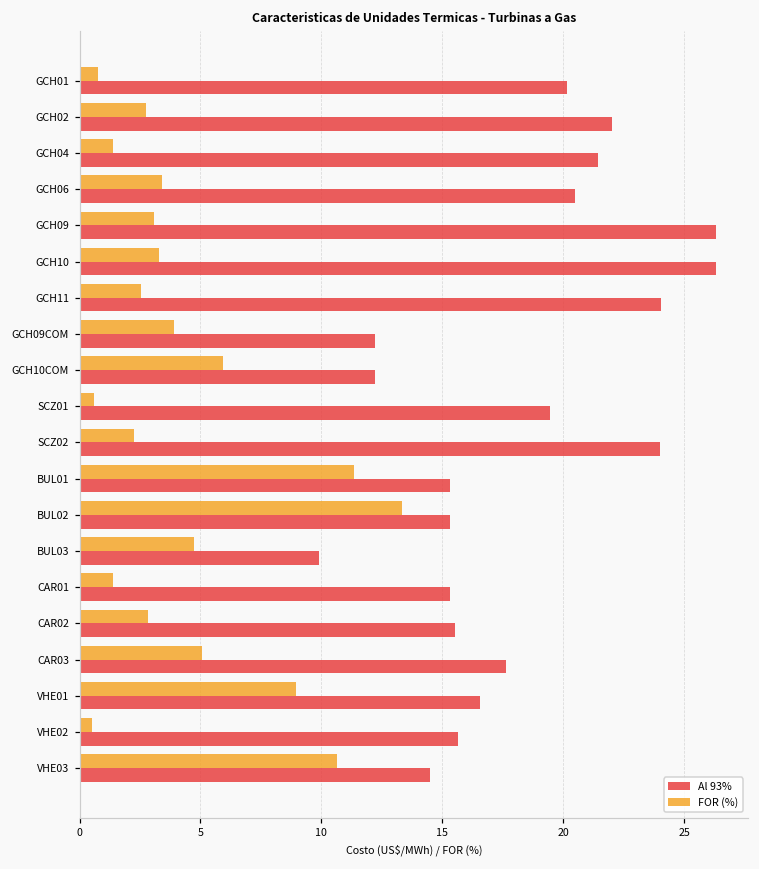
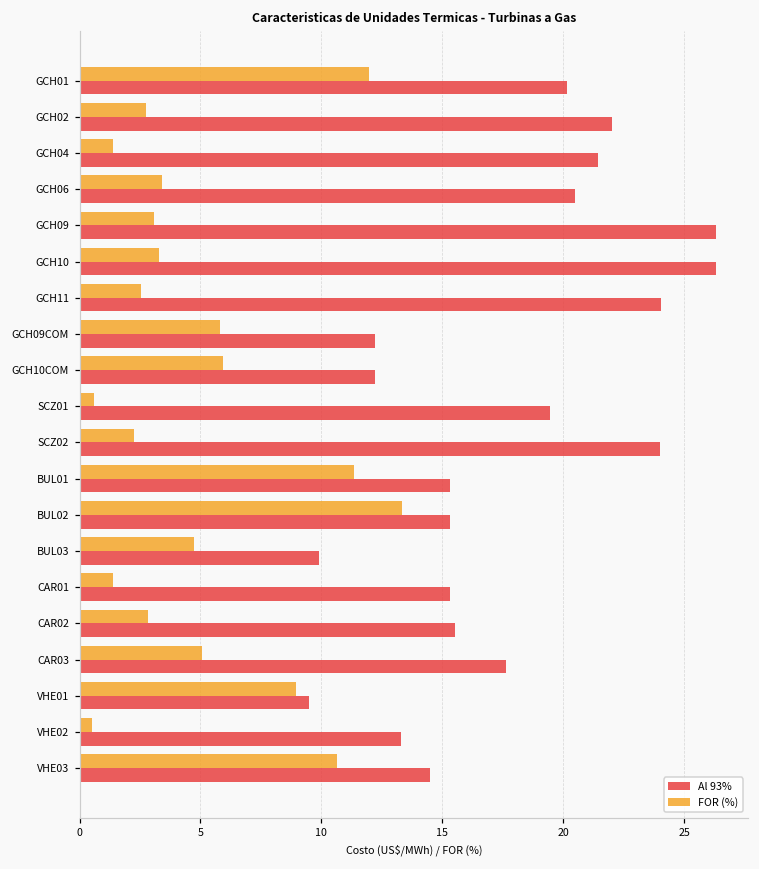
  {
    "Al 93%": {
      "GCH01": 20.2,
      "GCH02": 22.0,
      "GCH04": 21.5,
      "GCH06": 20.5,
      "GCH09": 26.3,
      "GCH10": 26.3,
      "GCH11": 24.0,
      "GCH09COM": 12.2,
      "GCH10COM": 12.2,
      "SCZ01": 19.5,
      "SCZ02": 24.0,
      "BUL01": 15.3,
      "BUL02": 15.3,
      "BUL03": 9.9,
      "CAR01": 15.3,
      "CAR02": 15.5,
      "CAR03": 17.6,
-     "VHE01": 16.6,
-     "VHE02": 15.7,
+     "VHE01": 9.5,
+     "VHE02": 13.3,
      "VHE03": 14.5
    },
    "FOR (%)": {
-     "GCH01": 0.8,
+     "GCH01": 12.0,
      "GCH02": 2.8,
      "GCH04": 1.4,
      "GCH06": 3.4,
      "GCH09": 3.1,
      "GCH10": 3.3,
      "GCH11": 2.5,
-     "GCH09COM": 3.9,
+     "GCH09COM": 5.8,
      "GCH10COM": 5.9,
      "SCZ01": 0.6,
      "SCZ02": 2.2,
      "BUL01": 11.3,
      "BUL02": 13.4,
      "BUL03": 4.7,
      "CAR01": 1.4,
      "CAR02": 2.9,
      "CAR03": 5.1,
      "VHE01": 9.0,
      "VHE02": 0.5,
      "VHE03": 10.7
    }
  }
